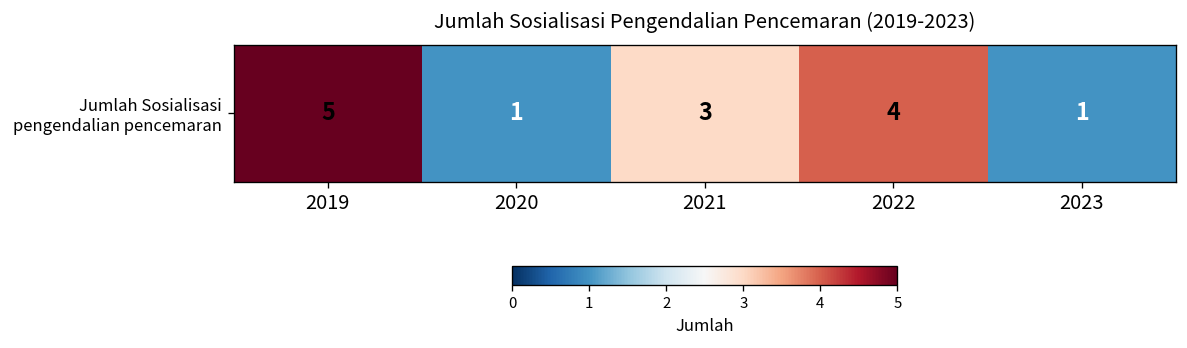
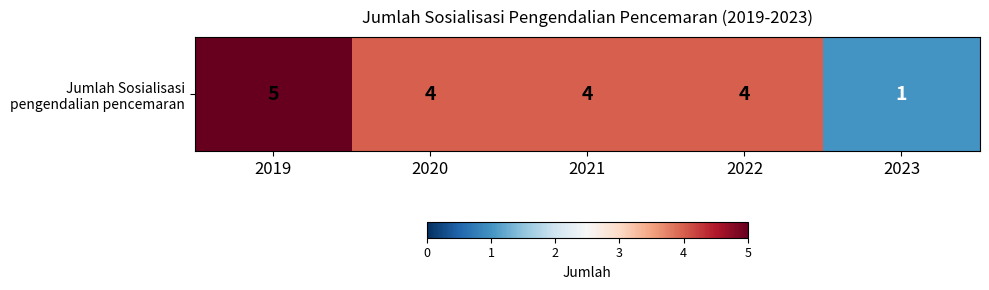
  {
    "Jumlah Sosialisasi pengendalian pencemaran": {
      "2019": 5,
-     "2020": 1,
-     "2021": 3,
+     "2020": 4,
+     "2021": 4,
      "2022": 4,
      "2023": 1
    }
  }
